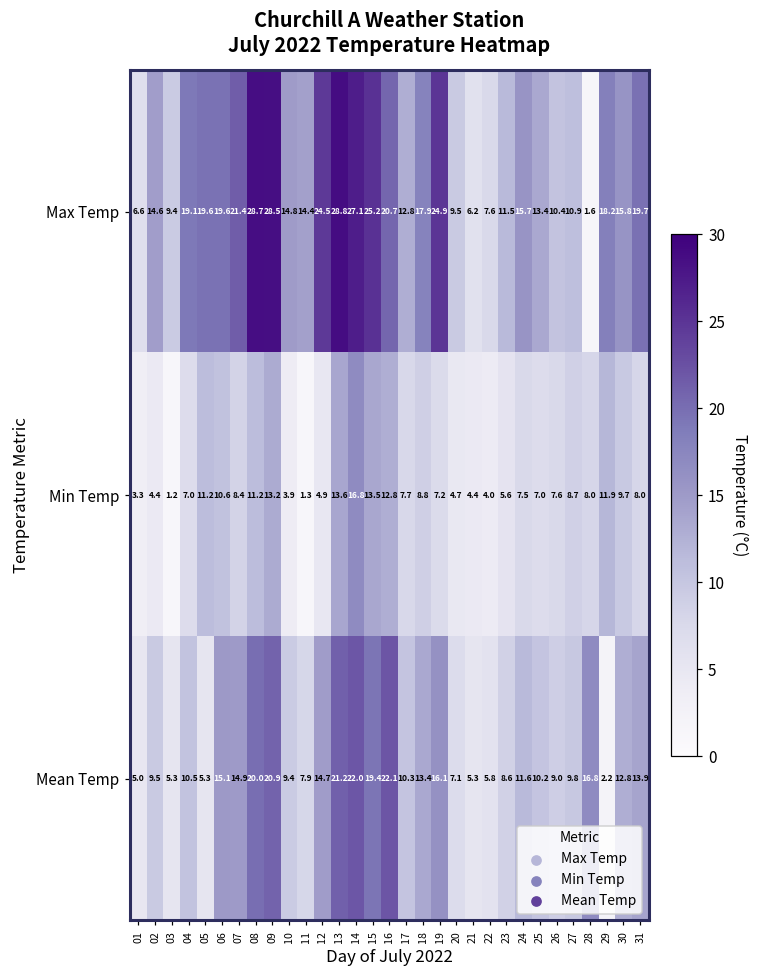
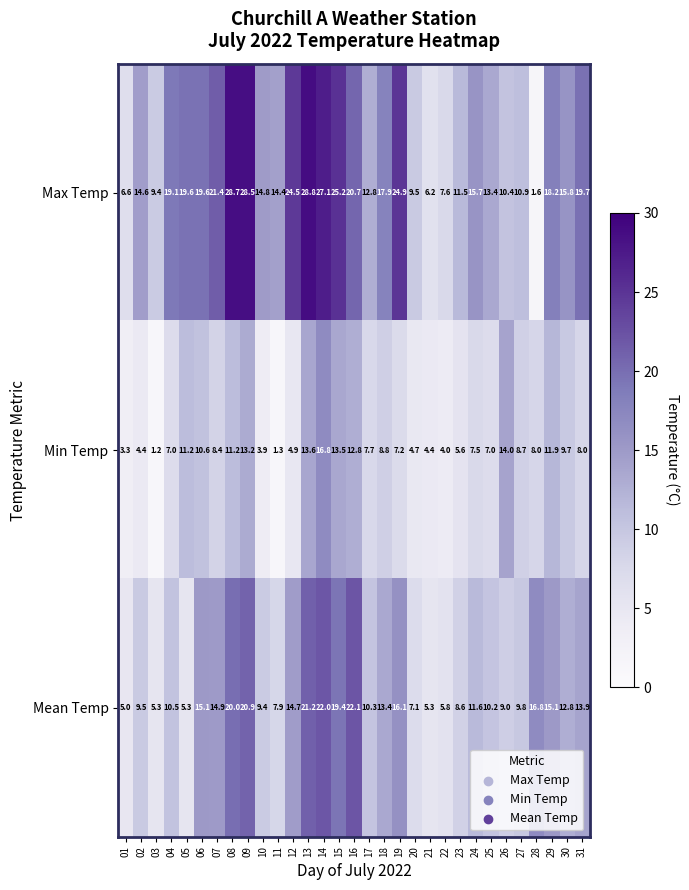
  {
    "Max Temp": {
      "01": 6.6,
      "02": 14.6,
      "03": 9.4,
      "04": 19.1,
      "05": 19.6,
      "06": 19.6,
      "07": 21.4,
      "08": 28.7,
      "09": 28.5,
      "10": 14.8,
      "11": 14.4,
      "12": 24.5,
      "13": 28.8,
      "14": 27.1,
      "15": 25.2,
      "16": 20.7,
      "17": 12.8,
      "18": 17.9,
      "19": 24.9,
      "20": 9.5,
      "21": 6.2,
      "22": 7.6,
      "23": 11.5,
      "24": 15.7,
      "25": 13.4,
      "26": 10.4,
      "27": 10.9,
      "28": 1.6,
      "29": 18.2,
      "30": 15.8,
      "31": 19.7
    },
    "Min Temp": {
      "01": 3.3,
      "02": 4.4,
      "03": 1.2,
      "04": 7.0,
      "05": 11.2,
      "06": 10.6,
      "07": 8.4,
      "08": 11.2,
      "09": 13.2,
      "10": 3.9,
      "11": 1.3,
      "12": 4.9,
      "13": 13.6,
      "14": 16.8,
      "15": 13.5,
      "16": 12.8,
      "17": 7.7,
      "18": 8.8,
      "19": 7.2,
      "20": 4.7,
      "21": 4.4,
      "22": 4.0,
      "23": 5.6,
      "24": 7.5,
      "25": 7.0,
-     "26": 7.6,
+     "26": 14.0,
      "27": 8.7,
      "28": 8.0,
      "29": 11.9,
      "30": 9.7,
      "31": 8.0
    },
    "Mean Temp": {
      "01": 5.0,
      "02": 9.5,
      "03": 5.3,
      "04": 10.5,
      "05": 5.3,
      "06": 15.1,
      "07": 14.9,
      "08": 20.0,
      "09": 20.9,
      "10": 9.4,
      "11": 7.9,
      "12": 14.7,
      "13": 21.2,
      "14": 22.0,
      "15": 19.4,
      "16": 22.1,
      "17": 10.3,
      "18": 13.4,
      "19": 16.1,
      "20": 7.1,
      "21": 5.3,
      "22": 5.8,
      "23": 8.6,
      "24": 11.6,
      "25": 10.2,
      "26": 9.0,
      "27": 9.8,
      "28": 16.8,
-     "29": 2.2,
+     "29": 15.1,
      "30": 12.8,
      "31": 13.9
    }
  }
